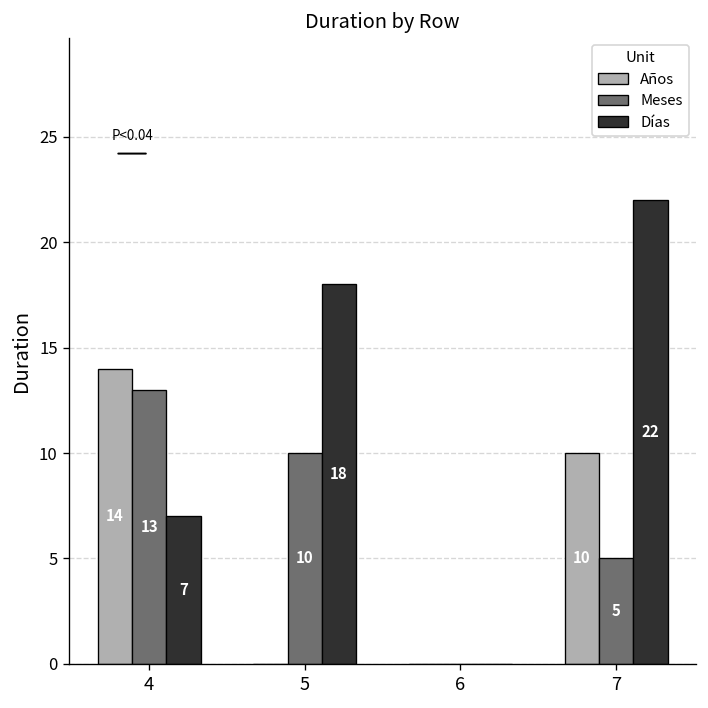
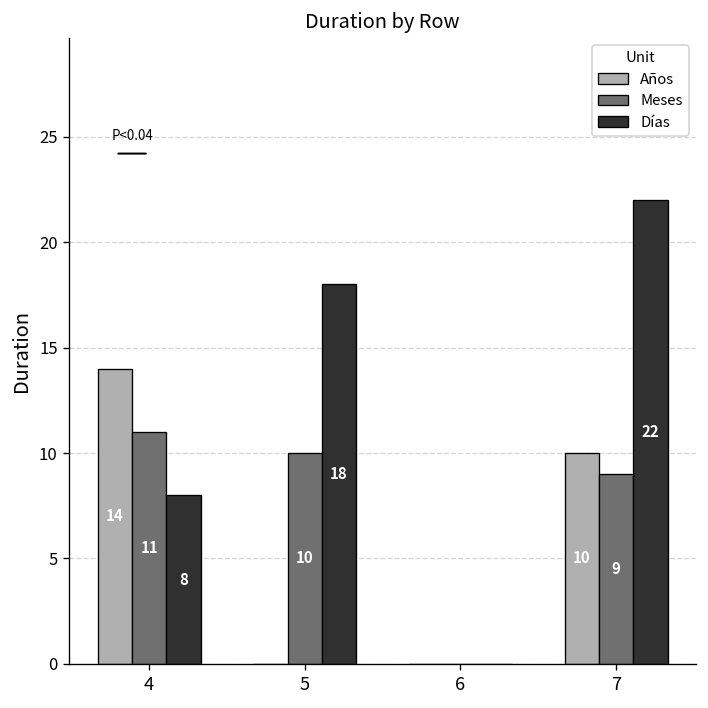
  {
    "Años": {
      "4": 14,
      "7": 10
    },
    "Meses": {
-     "4": 13,
+     "4": 11,
      "5": 10,
-     "7": 5
+     "7": 9
    },
    "Días": {
-     "4": 7,
+     "4": 8,
      "5": 18,
      "7": 22
    }
  }
